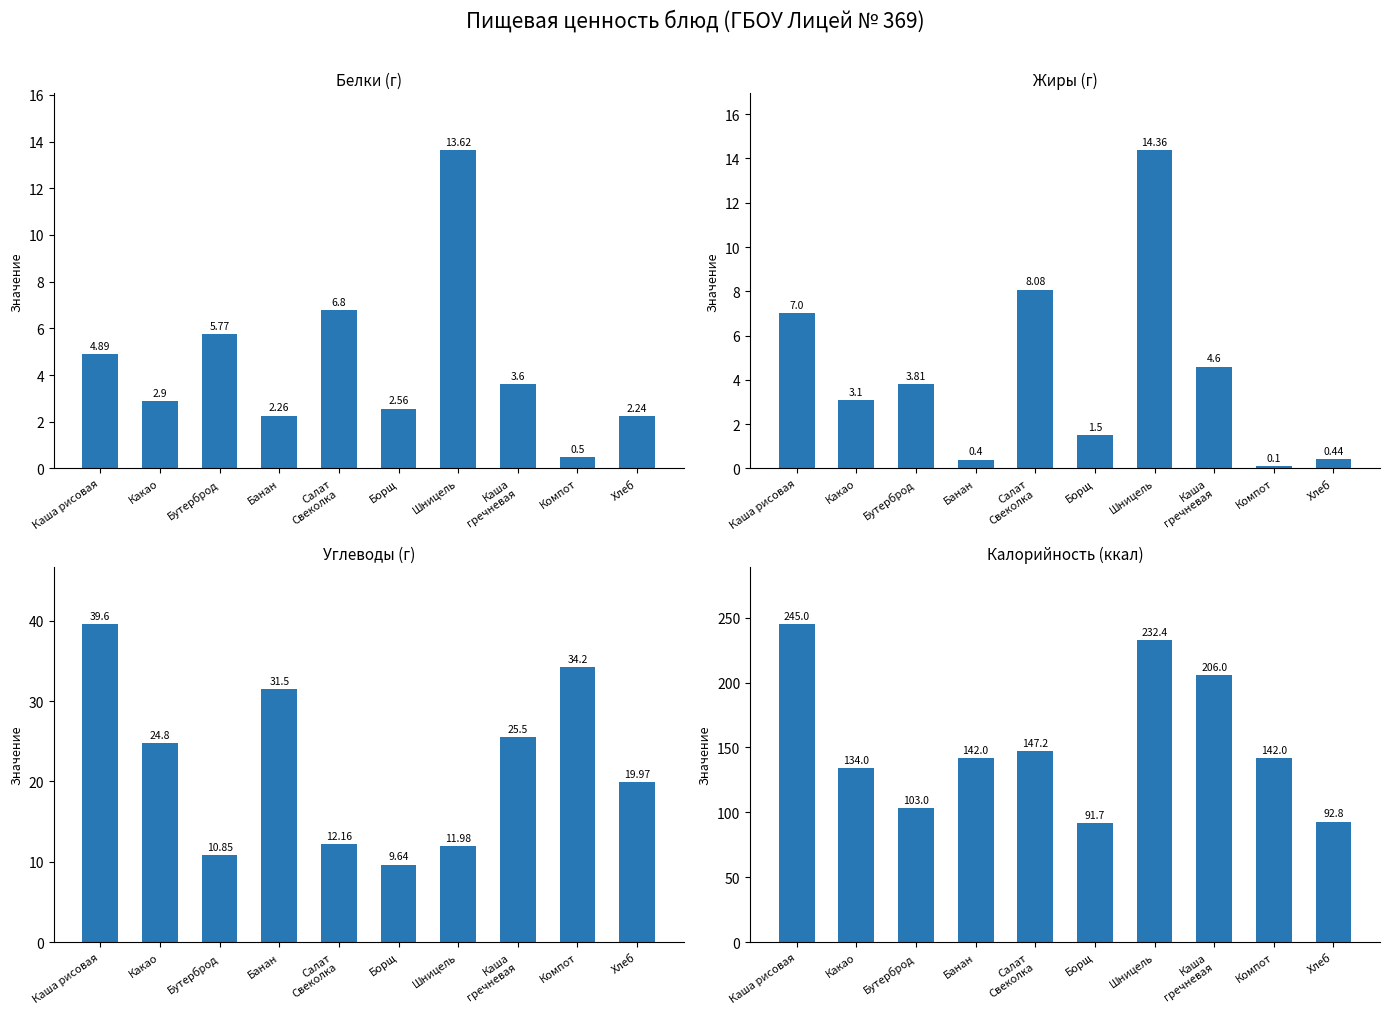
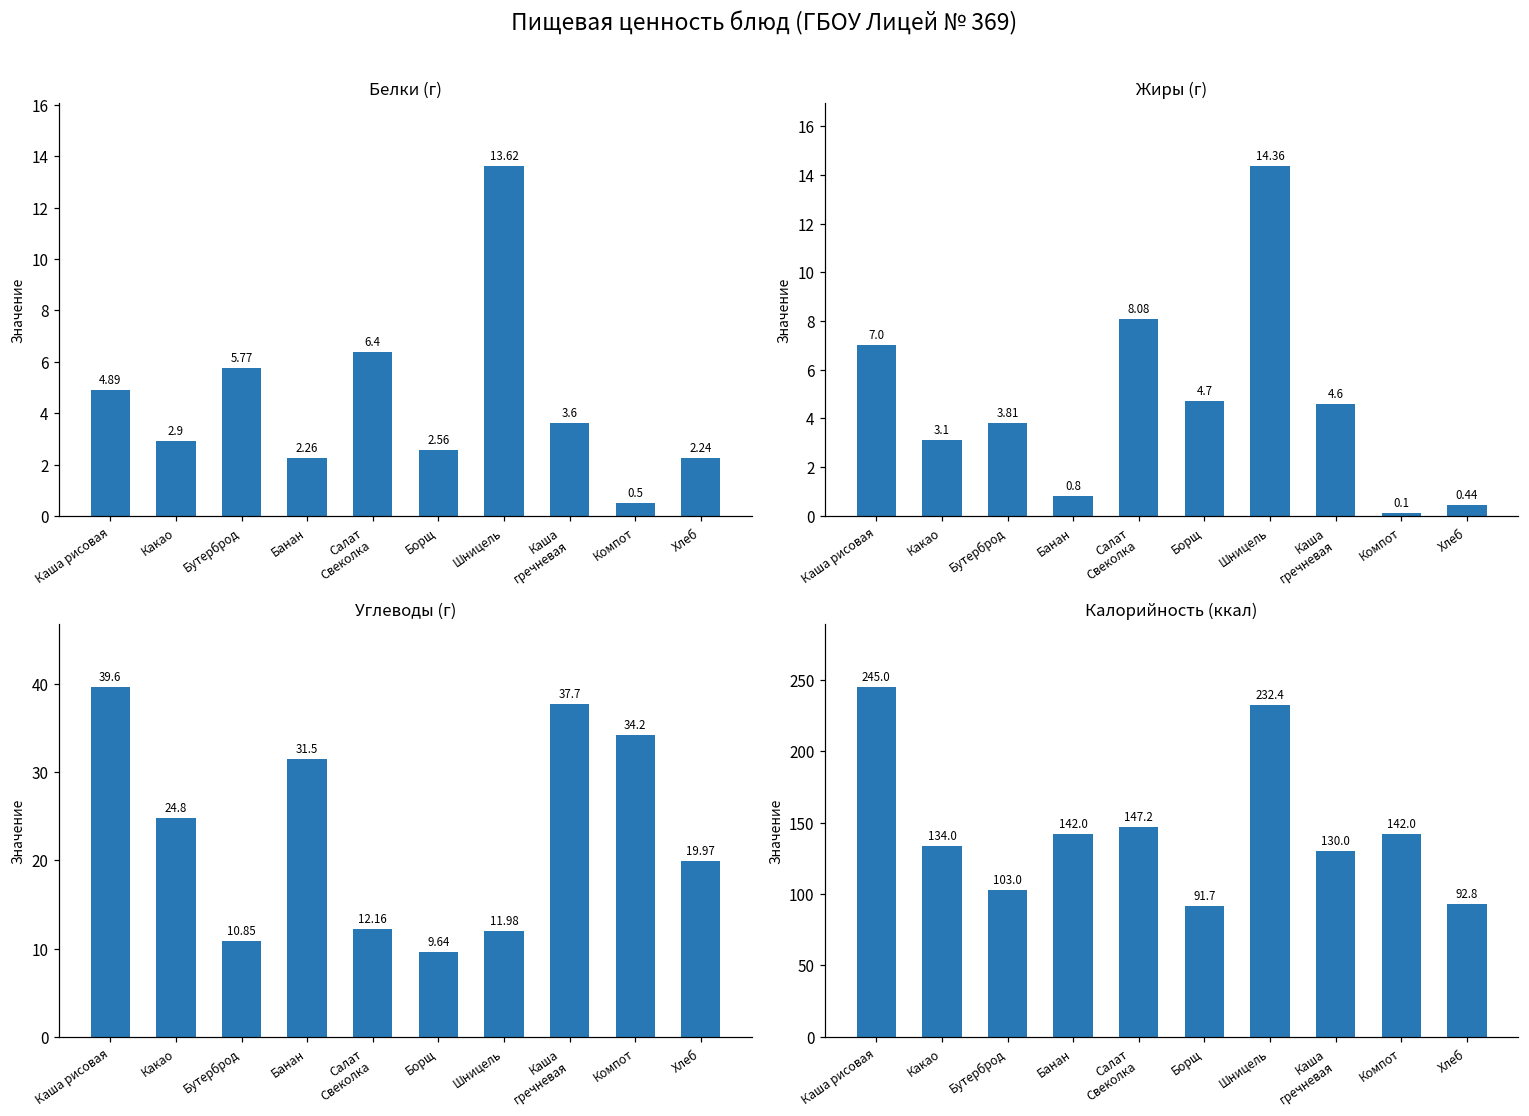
  {
    "Белки (г)": {
      "Каша рисовая": 4.89,
      "Какао": 2.9,
      "Бутерброд": 5.77,
      "Банан": 2.26,
-     "Салат Свеколка": 6.8,
+     "Салат Свеколка": 6.4,
      "Борщ": 2.56,
      "Шницель": 13.62,
      "Каша гречневая": 3.6,
      "Компот": 0.5,
      "Хлеб": 2.24
    },
    "Жиры (г)": {
      "Каша рисовая": 7.0,
      "Какао": 3.1,
      "Бутерброд": 3.81,
-     "Банан": 0.4,
+     "Банан": 0.8,
      "Салат Свеколка": 8.08,
-     "Борщ": 1.5,
+     "Борщ": 4.7,
      "Шницель": 14.36,
      "Каша гречневая": 4.6,
      "Компот": 0.1,
      "Хлеб": 0.44
    },
    "Углеводы (г)": {
      "Каша рисовая": 39.6,
      "Какао": 24.8,
      "Бутерброд": 10.85,
      "Банан": 31.5,
      "Салат Свеколка": 12.16,
      "Борщ": 9.64,
      "Шницель": 11.98,
-     "Каша гречневая": 25.5,
+     "Каша гречневая": 37.7,
      "Компот": 34.2,
      "Хлеб": 19.97
    },
    "Калорийность (ккал)": {
      "Каша рисовая": 245.0,
      "Какао": 134.0,
      "Бутерброд": 103.0,
      "Банан": 142.0,
      "Салат Свеколка": 147.2,
      "Борщ": 91.7,
      "Шницель": 232.4,
-     "Каша гречневая": 206.0,
+     "Каша гречневая": 130.0,
      "Компот": 142.0,
      "Хлеб": 92.8
    }
  }
